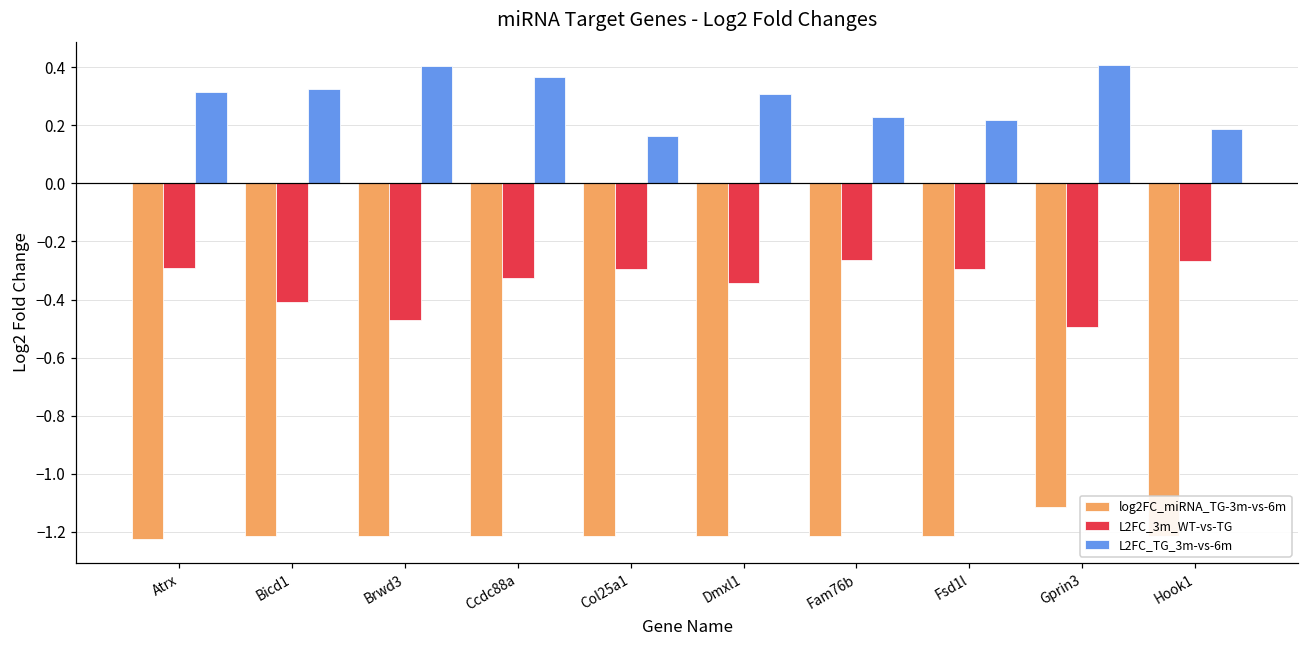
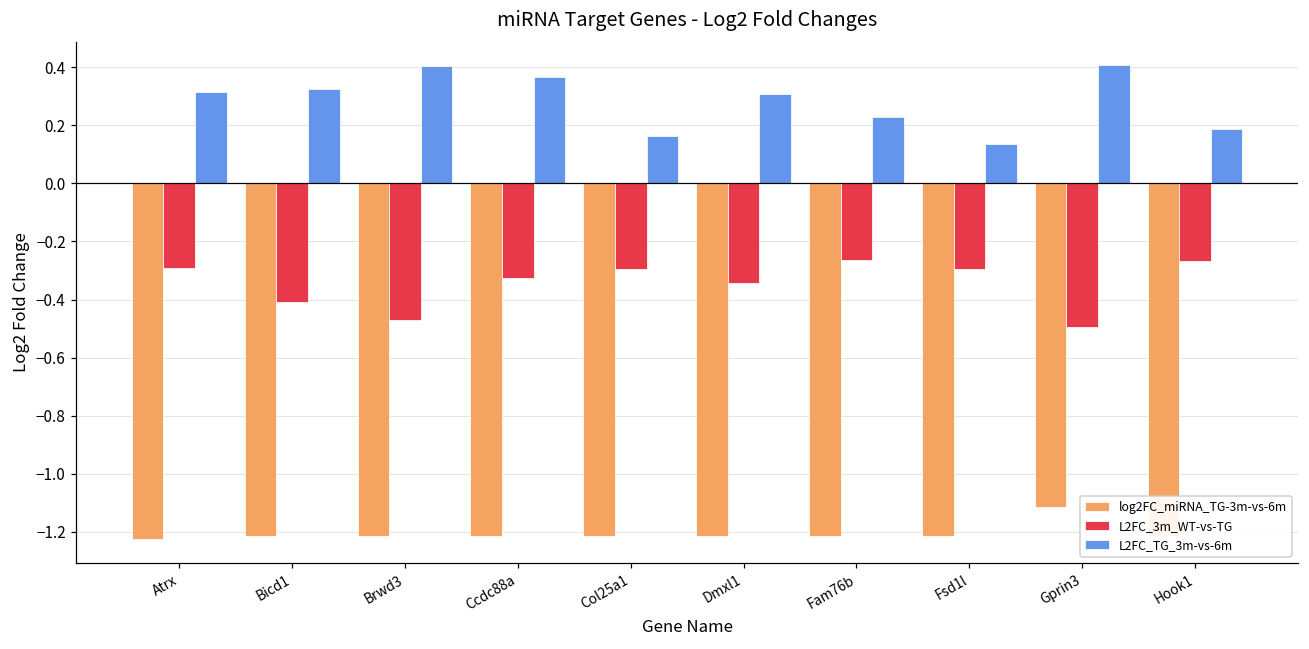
  {
    "log2FC_miRNA_TG-3m-vs-6m": {
      "Atrx": -1.23,
      "Bicd1": -1.22,
      "Brwd3": -1.22,
      "Ccdc88a": -1.22,
      "Col25a1": -1.22,
      "Dmxl1": -1.22,
      "Fam76b": -1.22,
      "Fsd1l": -1.22,
      "Gprin3": -1.11
    },
    "L2FC_3m_WT-vs-TG": {
      "Atrx": -0.29,
      "Bicd1": -0.41,
      "Brwd3": -0.47,
      "Ccdc88a": -0.33,
      "Col25a1": -0.30,
      "Dmxl1": -0.34,
      "Fam76b": -0.26,
      "Fsd1l": -0.29,
      "Gprin3": -0.50,
      "Hook1": -0.27
    },
    "L2FC_TG_3m-vs-6m": {
      "Atrx": 0.31,
      "Bicd1": 0.33,
      "Brwd3": 0.41,
      "Ccdc88a": 0.37,
      "Col25a1": 0.16,
      "Dmxl1": 0.31,
      "Fam76b": 0.23,
-     "Fsd1l": 0.22,
+     "Fsd1l": 0.14,
      "Gprin3": 0.41,
      "Hook1": 0.19
    }
  }
